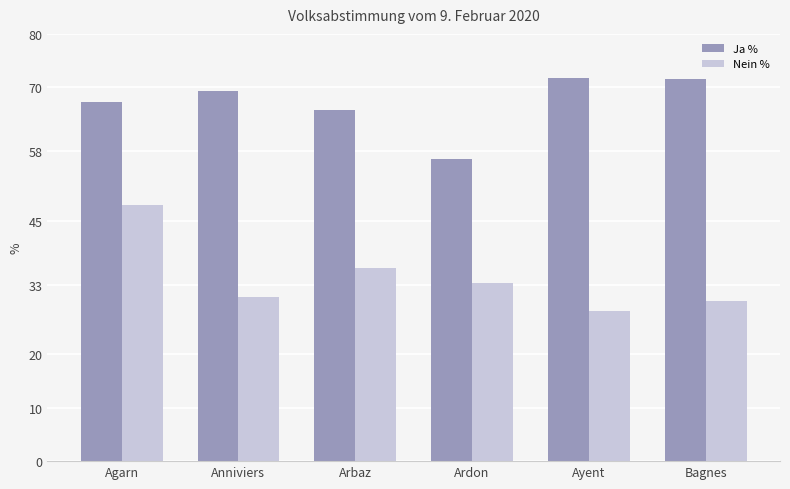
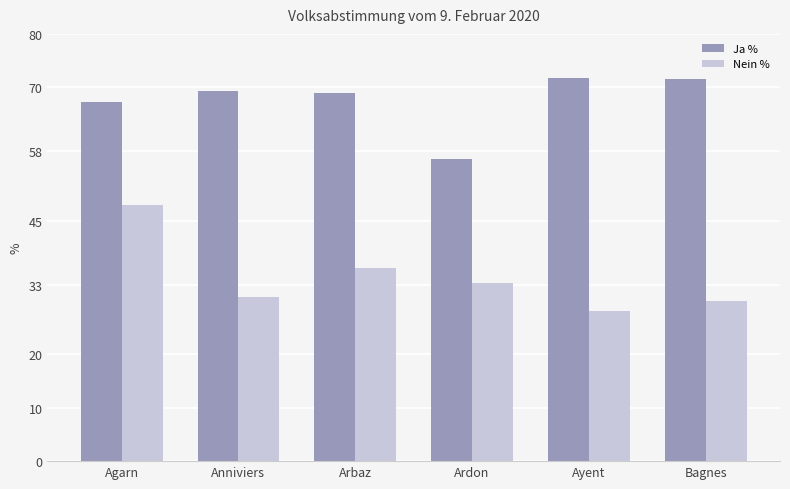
  {
    "Ja %": {
      "Agarn": 67,
      "Anniviers": 69,
-     "Arbaz": 66,
+     "Arbaz": 69,
      "Ardon": 57,
      "Ayent": 72,
      "Bagnes": 72
    },
    "Nein %": {
      "Agarn": 48,
      "Anniviers": 31,
      "Arbaz": 36,
      "Ardon": 33,
      "Ayent": 28,
      "Bagnes": 30
    }
  }
